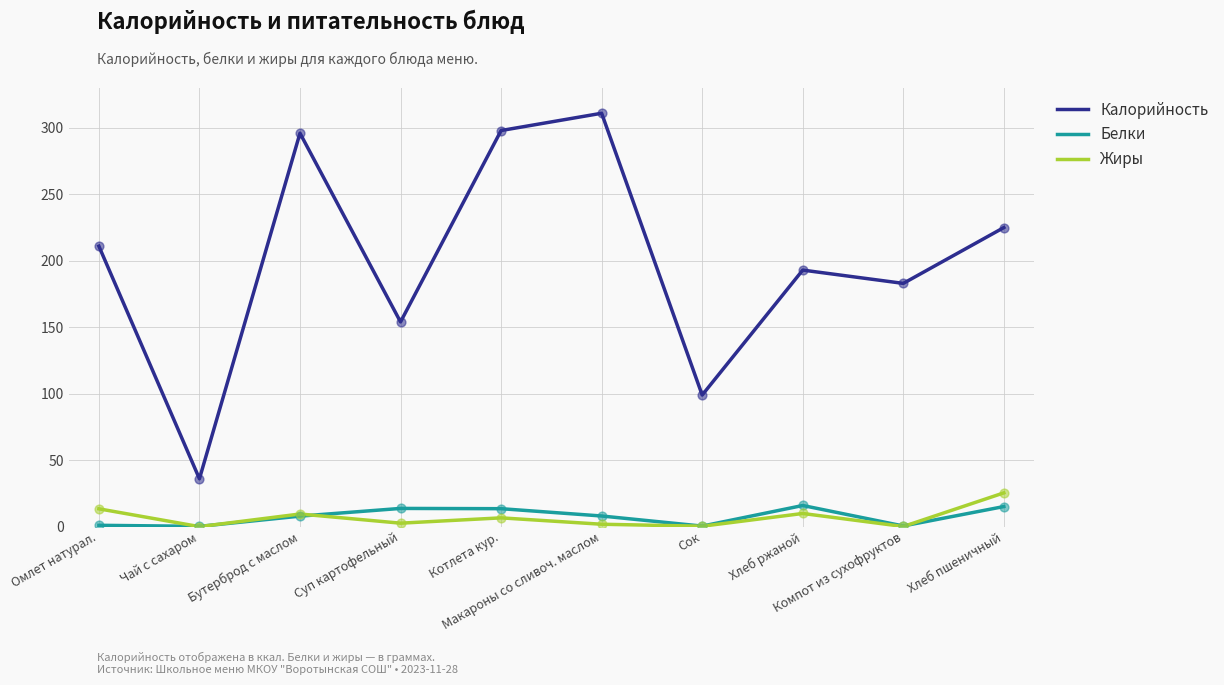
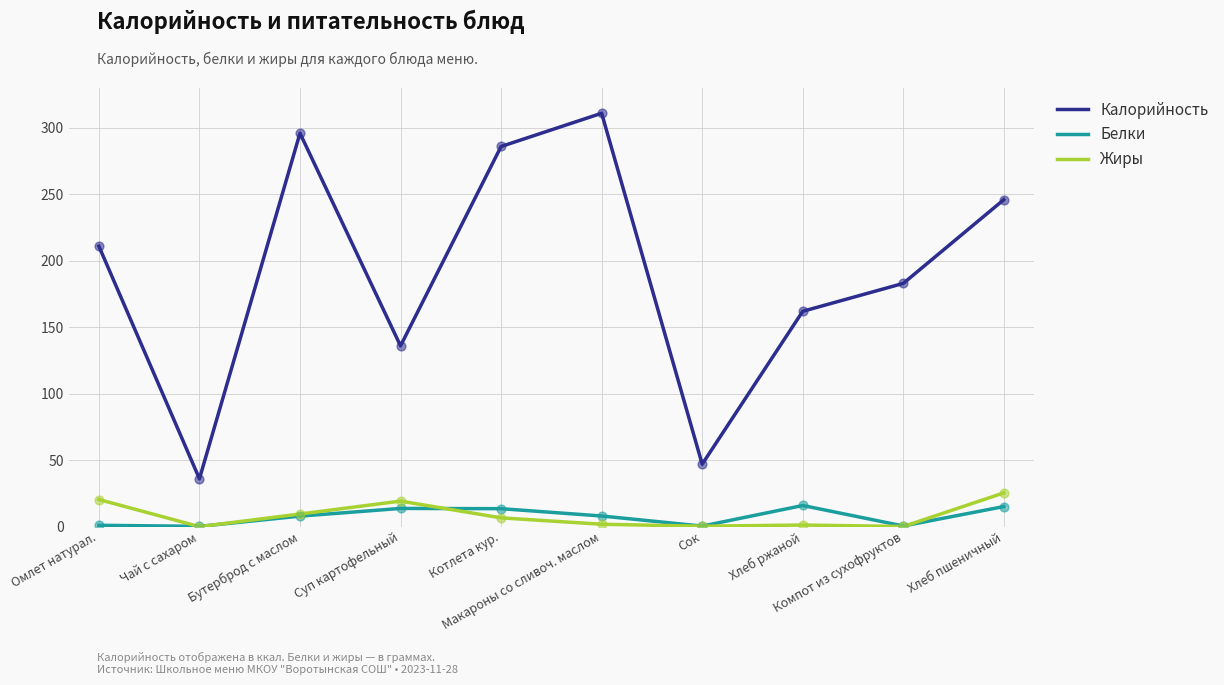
  {
    "Калорийность": {
      "Омлет натурал.": 211,
      "Чай с сахаром": 36,
      "Бутерброд с маслом": 296,
-     "Суп картофельный": 154,
-     "Котлета кур.": 298,
+     "Суп картофельный": 136,
+     "Котлета кур.": 286,
      "Макароны со сливоч. маслом": 311,
-     "Сок": 99,
-     "Хлеб ржаной": 193,
+     "Сок": 47,
+     "Хлеб ржаной": 162,
      "Компот из сухофруктов": 183,
-     "Хлеб пшеничный": 225
+     "Хлеб пшеничный": 246
    },
    "Белки": {
      "Омлет натурал.": 1,
      "Суп картофельный": 14,
      "Котлета кур.": 14,
      "Макароны со сливоч. маслом": 8,
      "Хлеб ржаной": 16,
      "Хлеб пшеничный": 15
    },
    "Жиры": {
-     "Омлет натурал.": 13,
-     "Суп картофельный": 3,
+     "Омлет натурал.": 20,
+     "Суп картофельный": 19,
      "Котлета кур.": 7,
      "Макароны со сливоч. маслом": 2,
-     "Хлеб ржаной": 10,
+     "Хлеб ржаной": 1,
      "Хлеб пшеничный": 25
    }
  }
